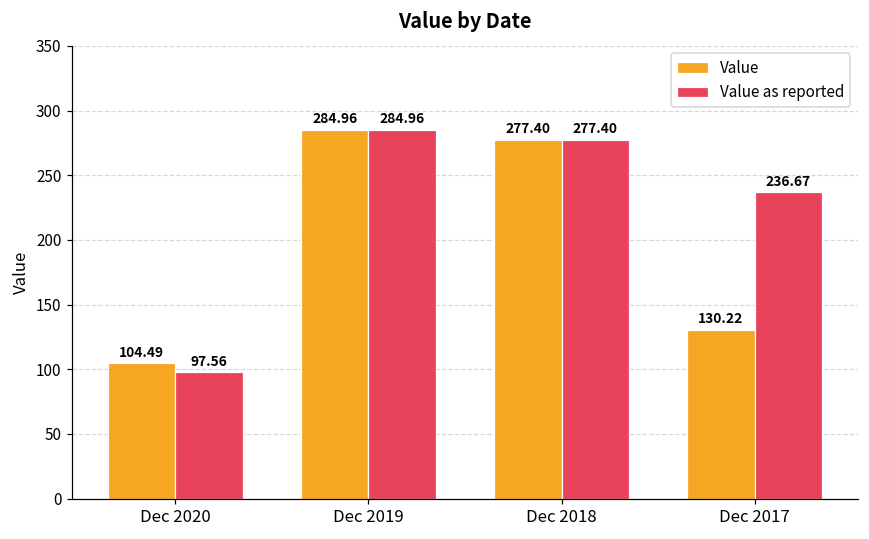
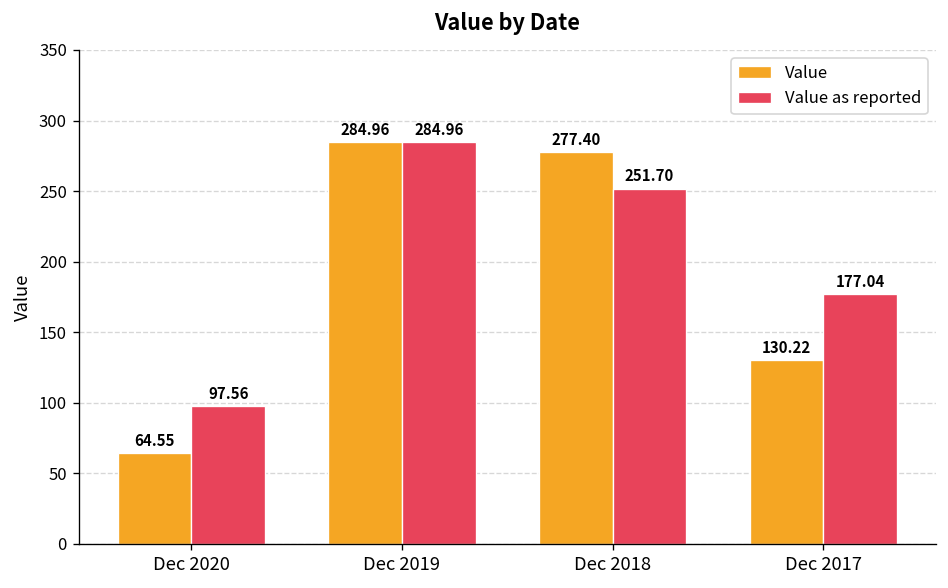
  {
    "Value": {
-     "Dec 2020": 104.49,
+     "Dec 2020": 64.55,
      "Dec 2019": 284.96,
      "Dec 2018": 277.40,
      "Dec 2017": 130.22
    },
    "Value as reported": {
      "Dec 2020": 97.56,
      "Dec 2019": 284.96,
-     "Dec 2018": 277.40,
-     "Dec 2017": 236.67
+     "Dec 2018": 251.70,
+     "Dec 2017": 177.04
    }
  }
